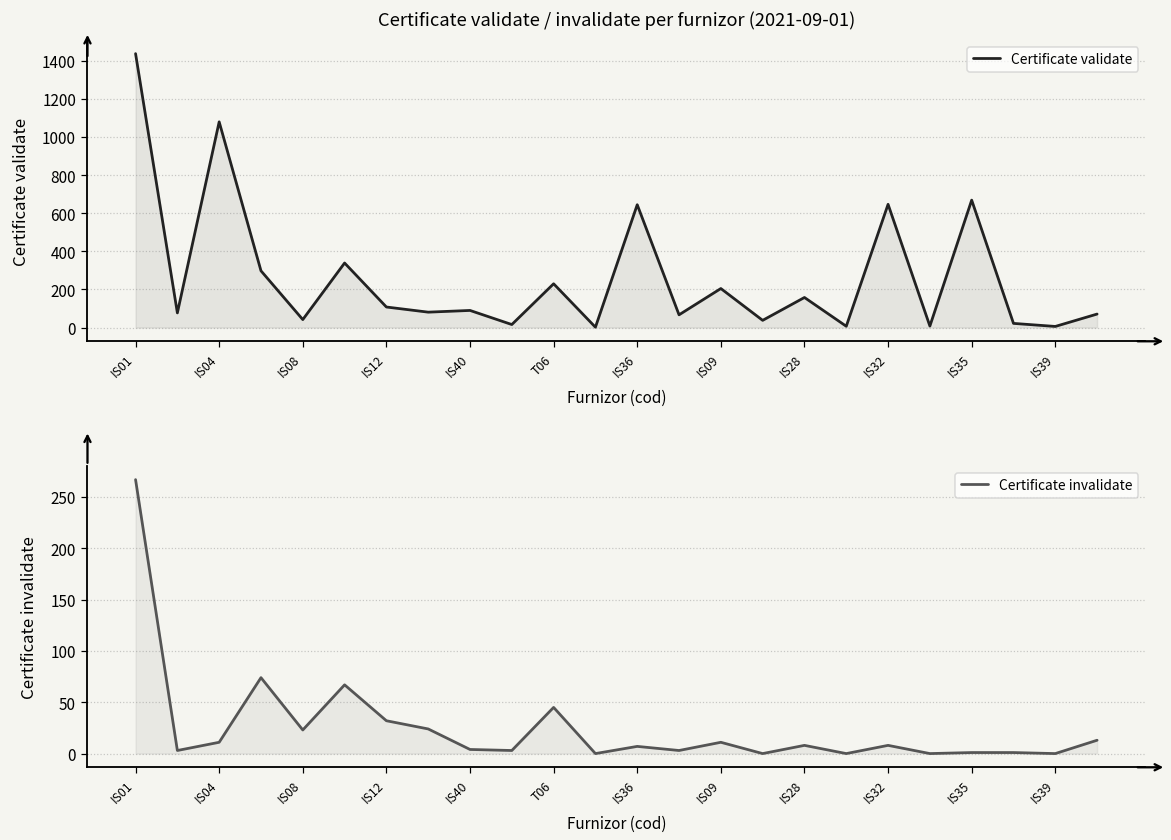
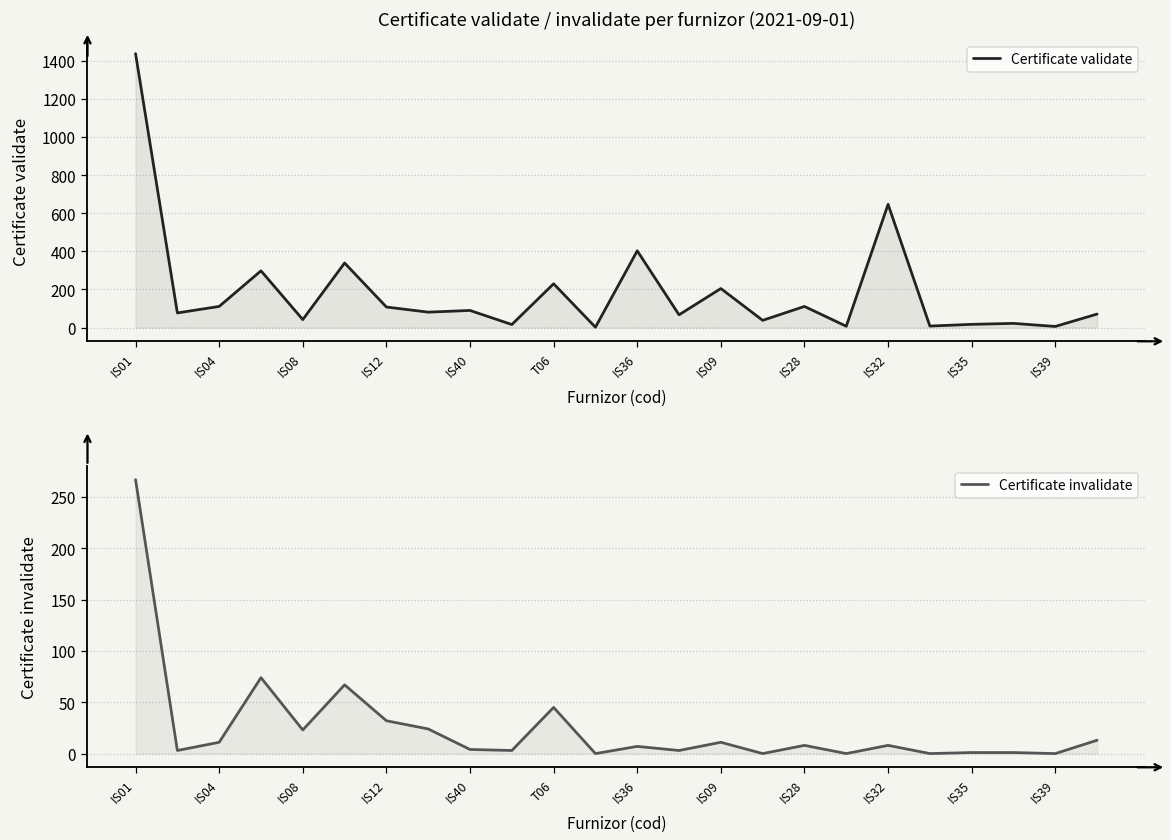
  {
    "Certificate validate / invalidate per furnizor (2021-09-01)": {
      "IS01": 1440,
-     "IS04": 1080,
+     "IS04": 110,
      "IS08": 40,
      "IS12": 110,
      "IS40": 90,
      "T06": 230,
-     "IS36": 650,
+     "IS36": 400,
      "IS09": 210,
-     "IS28": 160,
+     "IS28": 110,
      "IS32": 650,
-     "IS35": 670,
+     "IS35": 20,
      "IS39": 10
    }
  }
